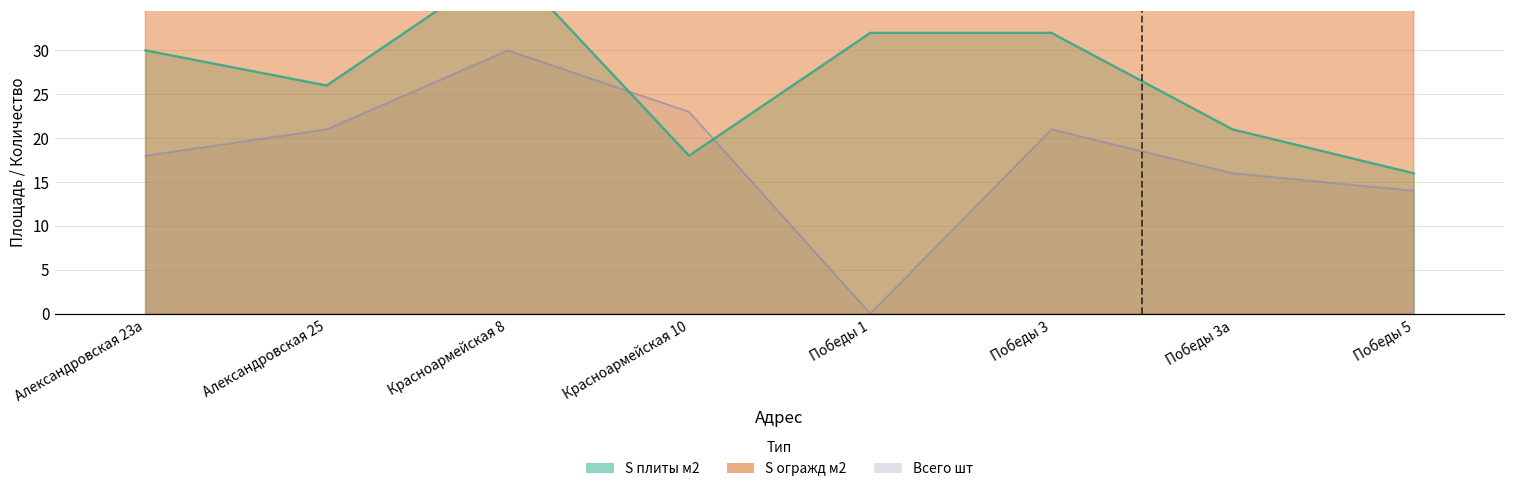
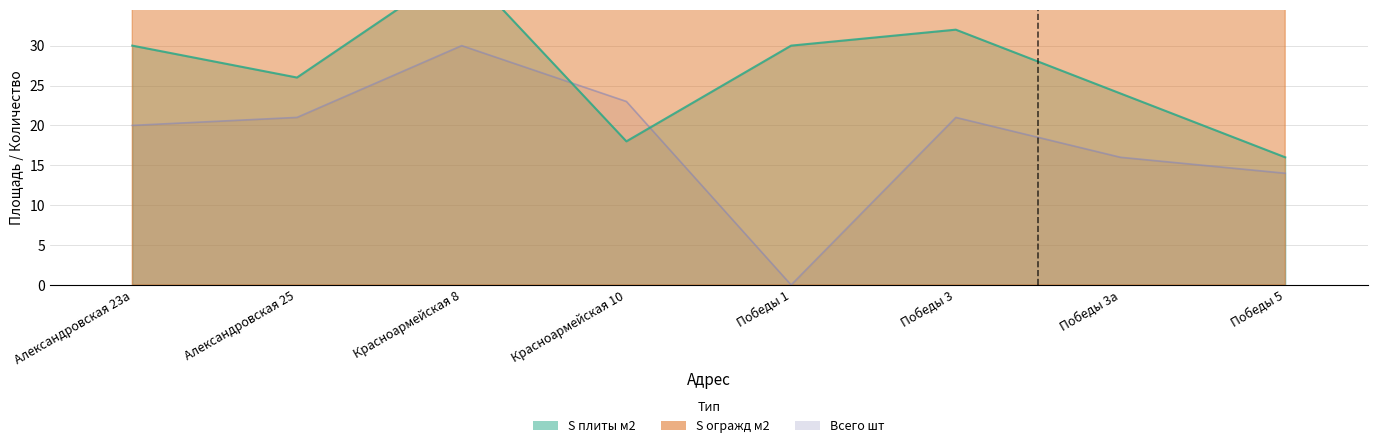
  {
    "Всего шт": {
-     "Александровская 23а": 18,
+     "Александровская 23а": 20,
      "Александровская 25": 21,
      "Красноармейская 8": 30,
      "Красноармейская 10": 23,
      "Победы 1": 0,
      "Победы 3": 21,
      "Победы 3а": 16,
      "Победы 5": 14
    },
    "S плиты м2": {
      "Александровская 23а": 30,
      "Александровская 25": 26,
      "Красноармейская 10": 18,
-     "Победы 1": 32,
+     "Победы 1": 30,
      "Победы 3": 32,
-     "Победы 3а": 21,
+     "Победы 3а": 24,
      "Победы 5": 16
    }
  }
